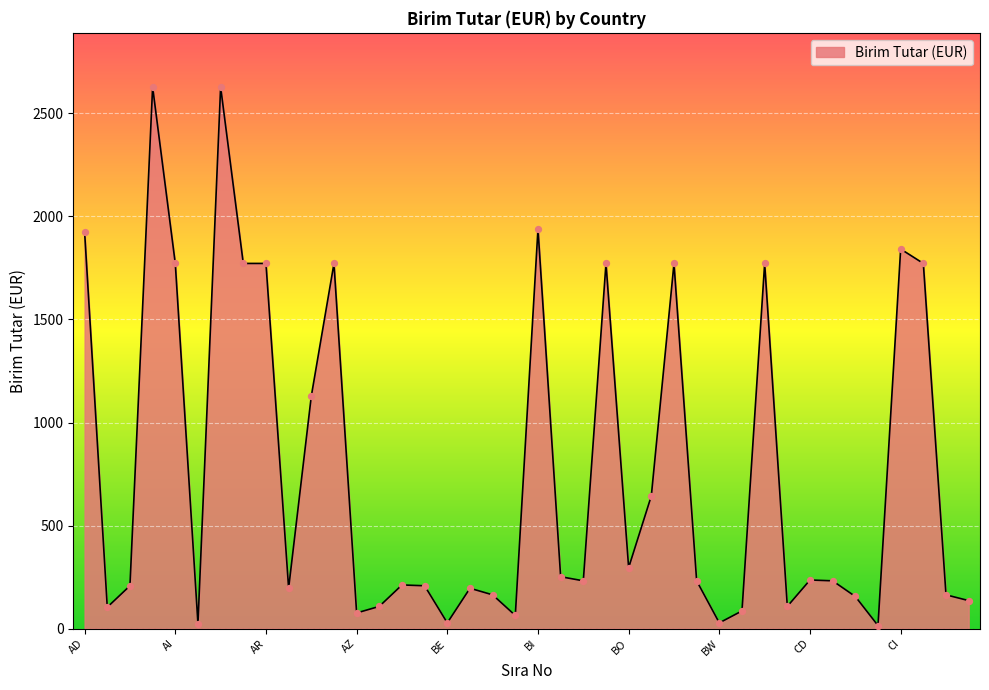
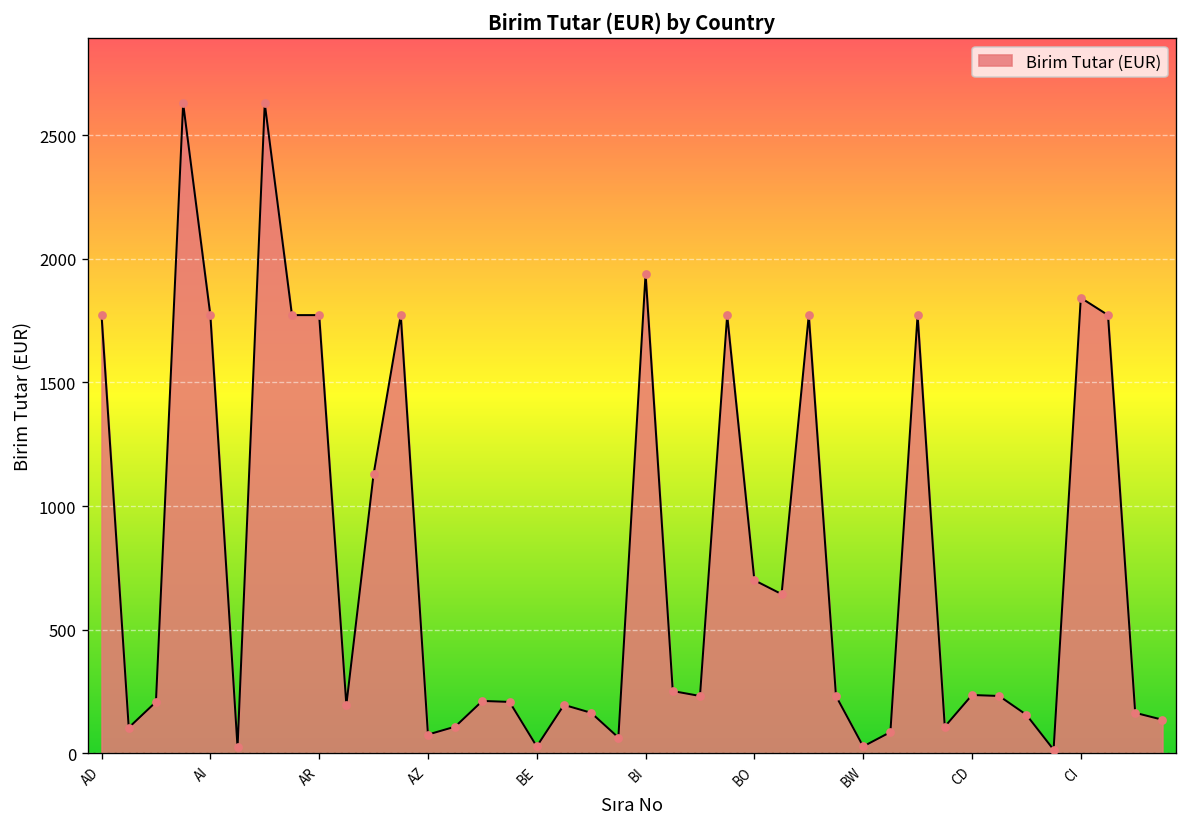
  {
-   "AD": 1920,
+   "AD": 1770,
    "AI": 1770,
    "AR": 1770,
    "AZ": 80,
    "BE": 30,
    "BI": 1940,
-   "BO": 300,
+   "BO": 700,
    "BW": 30,
    "CD": 240,
    "CI": 1840
  }
